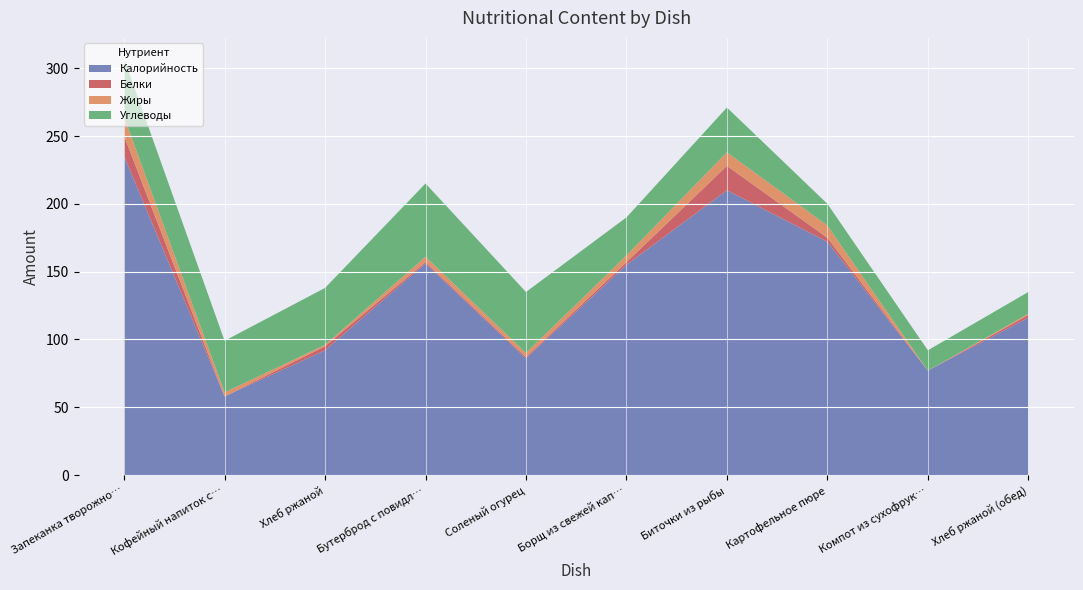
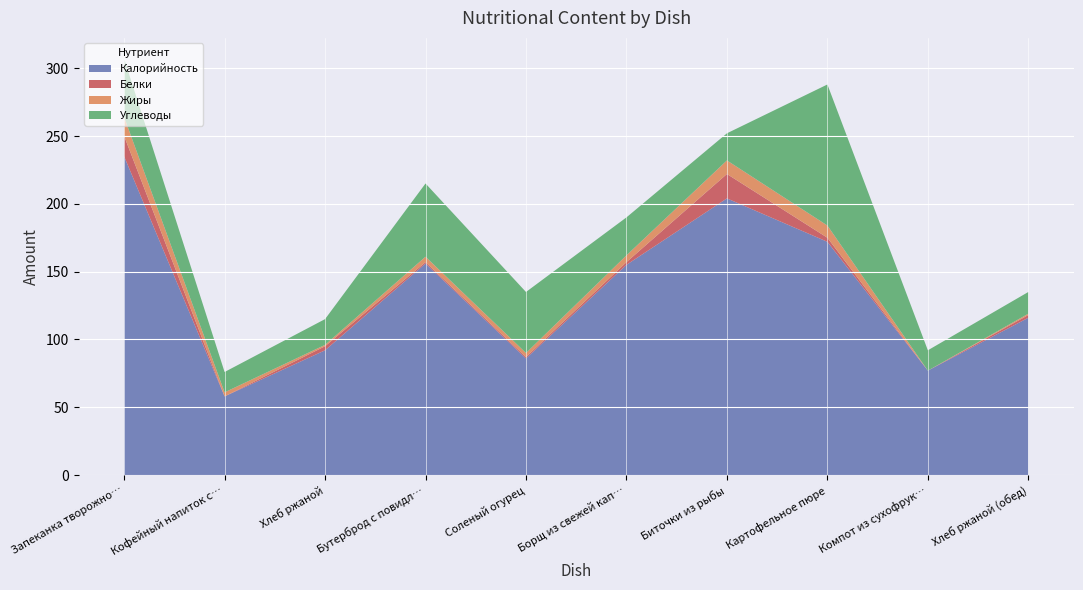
  {
    "Калорийность": {
      "Запеканка творожно…": 235,
      "Хлеб ржаной": 92,
      "Борщ из свежей кап…": 155,
-     "Биточки из рыбы": 210,
+     "Биточки из рыбы": 204,
      "Картофельное пюре": 172,
      "Хлеб ржаной (обед)": 116
    },
    "Углеводы": {
-     "Кофейный напиток с…": 38,
-     "Хлеб ржаной": 42,
+     "Кофейный напиток с…": 15,
+     "Хлеб ржаной": 19,
      "Бутерброд с повидл…": 54,
      "Соленый огурец": 45,
      "Борщ из свежей кап…": 28,
-     "Биточки из рыбы": 33,
-     "Картофельное пюре": 16,
+     "Биточки из рыбы": 20,
+     "Картофельное пюре": 104,
      "Компот из сухофрук…": 15,
      "Хлеб ржаной (обед)": 16
    }
  }
